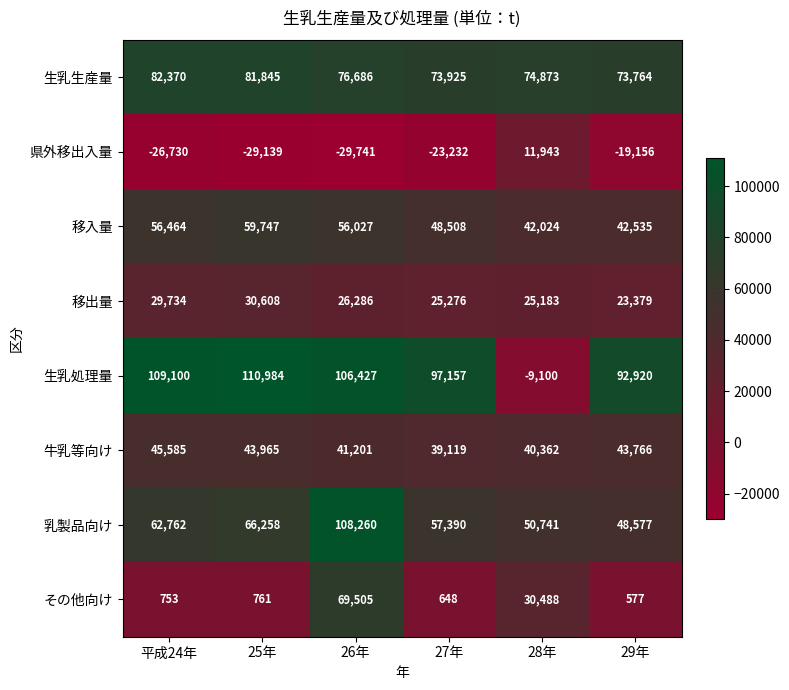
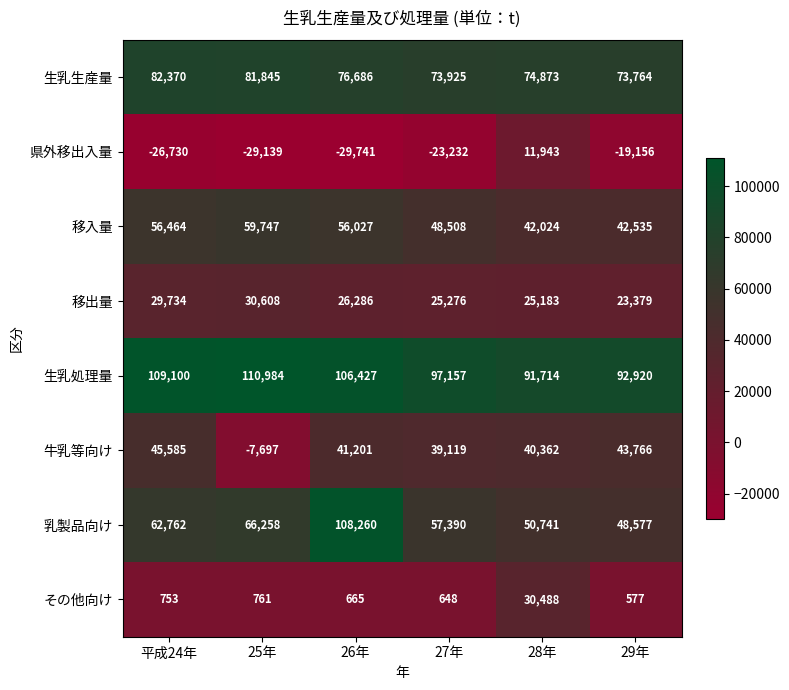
  {
    "生乳生産量": {
      "平成24年": "82,370",
      "25年": "81,845",
      "26年": "76,686",
      "27年": "73,925",
      "28年": "74,873",
      "29年": "73,764"
    },
    "県外移出入量": {
      "平成24年": "-26,730",
      "25年": "-29,139",
      "26年": "-29,741",
      "27年": "-23,232",
      "28年": "11,943",
      "29年": "-19,156"
    },
    "移入量": {
      "平成24年": "56,464",
      "25年": "59,747",
      "26年": "56,027",
      "27年": "48,508",
      "28年": "42,024",
      "29年": "42,535"
    },
    "移出量": {
      "平成24年": "29,734",
      "25年": "30,608",
      "26年": "26,286",
      "27年": "25,276",
      "28年": "25,183",
      "29年": "23,379"
    },
    "生乳処理量": {
      "平成24年": "109,100",
      "25年": "110,984",
      "26年": "106,427",
      "27年": "97,157",
-     "28年": "-9,100",
+     "28年": "91,714",
      "29年": "92,920"
    },
    "牛乳等向け": {
      "平成24年": "45,585",
-     "25年": "43,965",
+     "25年": "-7,697",
      "26年": "41,201",
      "27年": "39,119",
      "28年": "40,362",
      "29年": "43,766"
    },
    "乳製品向け": {
      "平成24年": "62,762",
      "25年": "66,258",
      "26年": "108,260",
      "27年": "57,390",
      "28年": "50,741",
      "29年": "48,577"
    },
    "その他向け": {
      "平成24年": "753",
      "25年": "761",
-     "26年": "69,505",
+     "26年": "665",
      "27年": "648",
      "28年": "30,488",
      "29年": "577"
    }
  }
